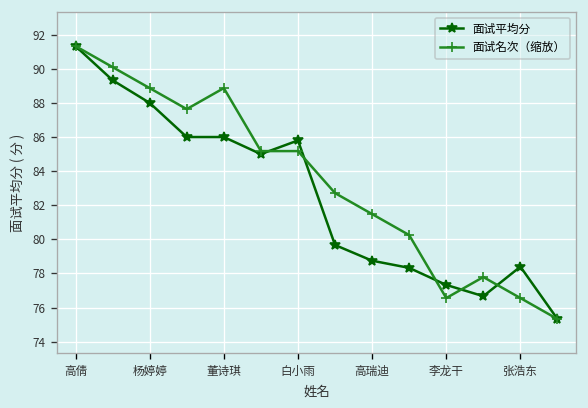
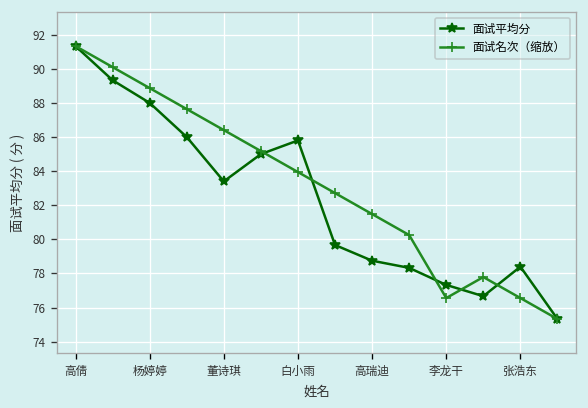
  {
    "面试平均分": {
-     "董诗琪": 86.0,
+     "董诗琪": 83.4,
      "白小雨": 85.8,
      "高瑞迪": 78.8,
      "李龙干": 77.3,
      "张浩东": 78.4
    },
    "面试名次（缩放）": {
-     "董诗琪": 88.9,
-     "白小雨": 85.2,
+     "董诗琪": 86.4,
+     "白小雨": 83.9,
      "高瑞迪": 81.5,
      "李龙干": 76.6,
      "张浩东": 76.6
    }
  }
